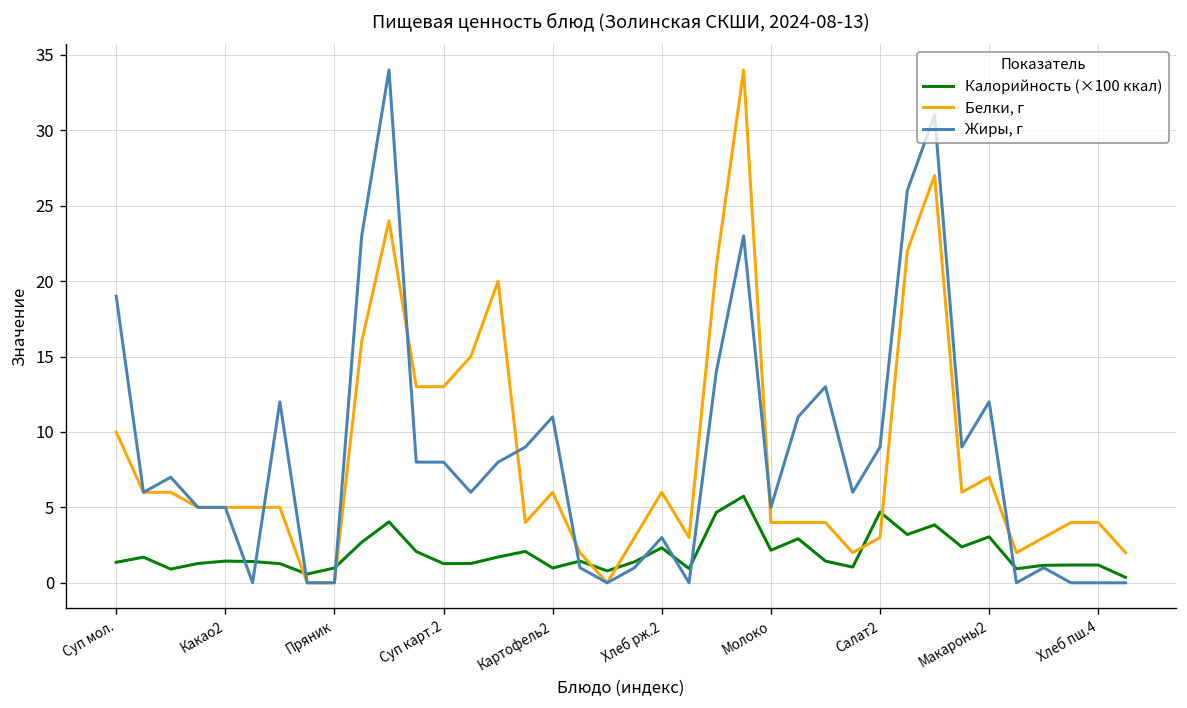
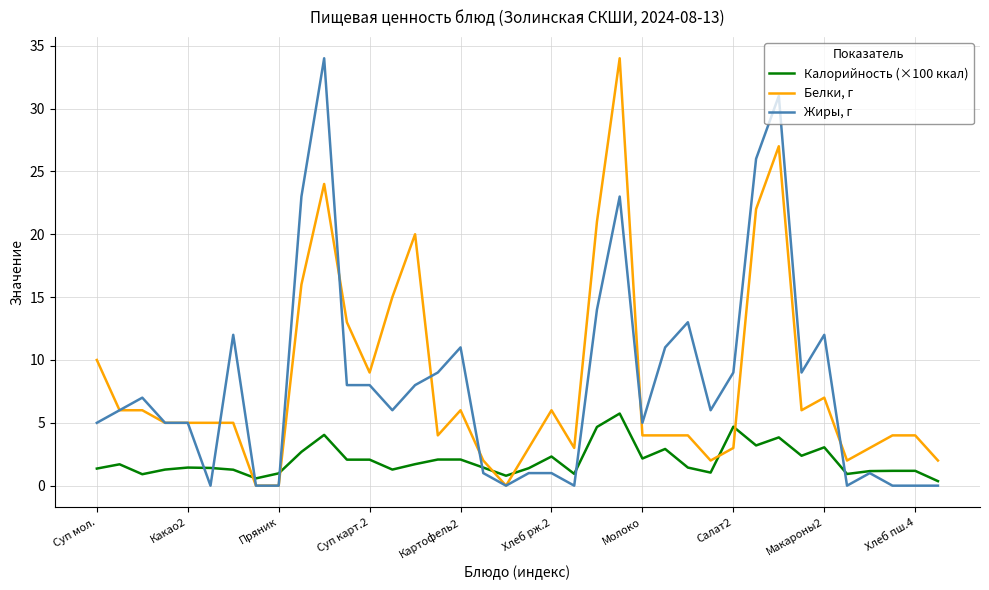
  {
    "Калорийность (×100 ккал)": {
      "Суп мол.": 1.4,
      "Какао2": 1.4,
      "Пряник": 1.0,
-     "Суп карт.2": 1.3,
-     "Картофель2": 1.0,
+     "Суп карт.2": 2.1,
+     "Картофель2": 2.1,
      "Хлеб рж.2": 2.3,
      "Молоко": 2.2,
      "Салат2": 4.7,
      "Макароны2": 3.1,
      "Хлеб пш.4": 1.2
    },
    "Белки, г": {
      "Суп мол.": 10,
-     "Суп карт.2": 13,
+     "Суп карт.2": 9,
      "Картофель2": 6,
      "Хлеб рж.2": 6,
      "Молоко": 4,
      "Салат2": 3,
      "Макароны2": 7,
      "Хлеб пш.4": 4
    },
    "Жиры, г": {
-     "Суп мол.": 19,
+     "Суп мол.": 5,
      "Суп карт.2": 8,
      "Картофель2": 11,
-     "Хлеб рж.2": 3,
+     "Хлеб рж.2": 1,
      "Молоко": 5,
      "Салат2": 9,
      "Макароны2": 12,
      "Хлеб пш.4": 0
    }
  }
